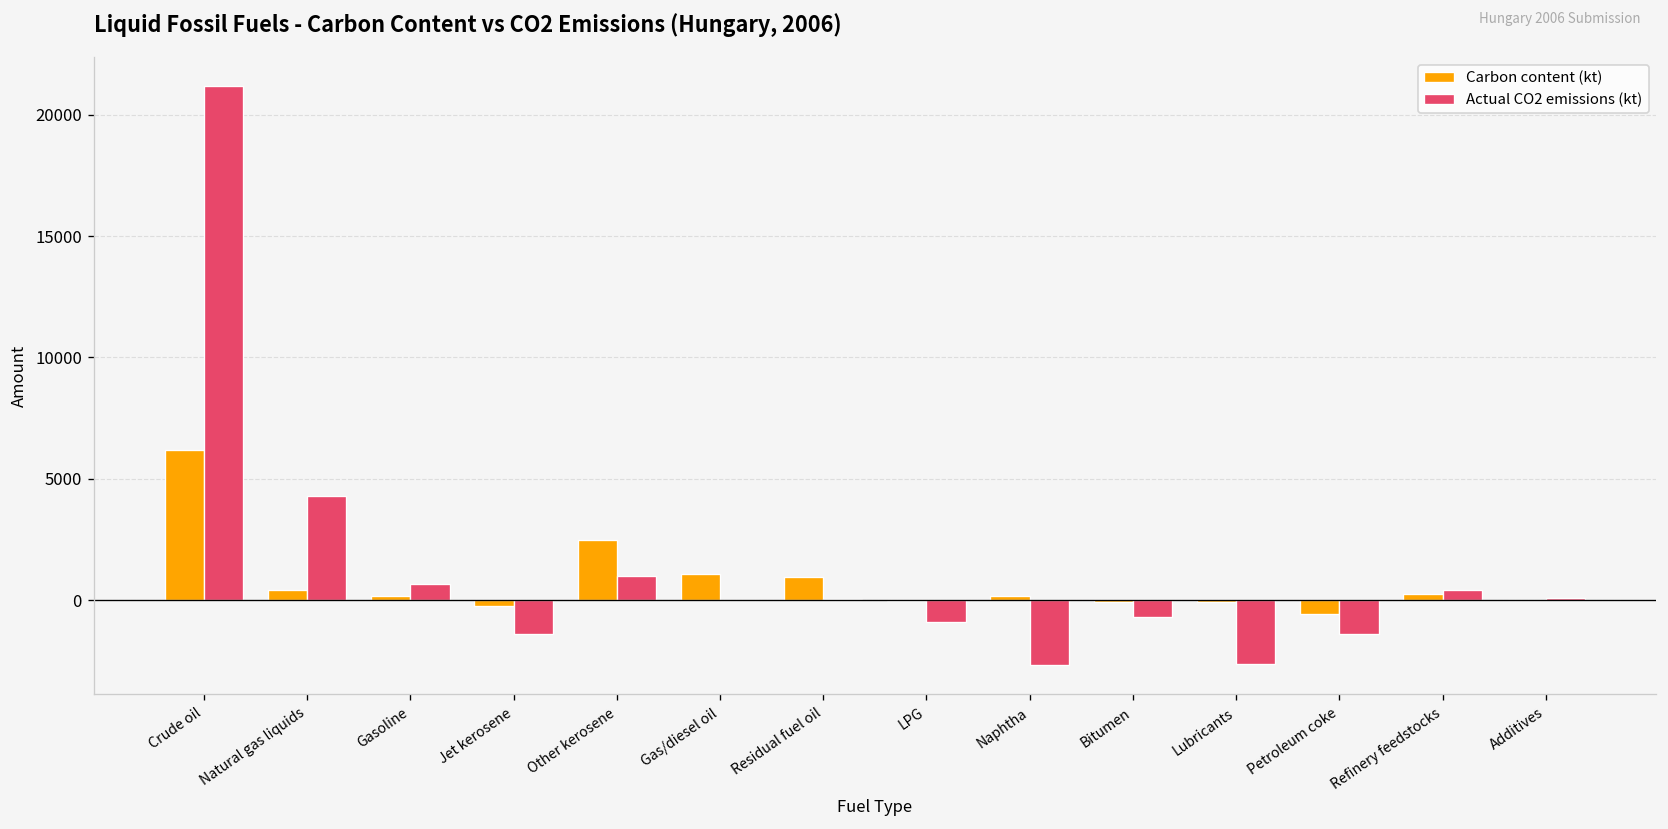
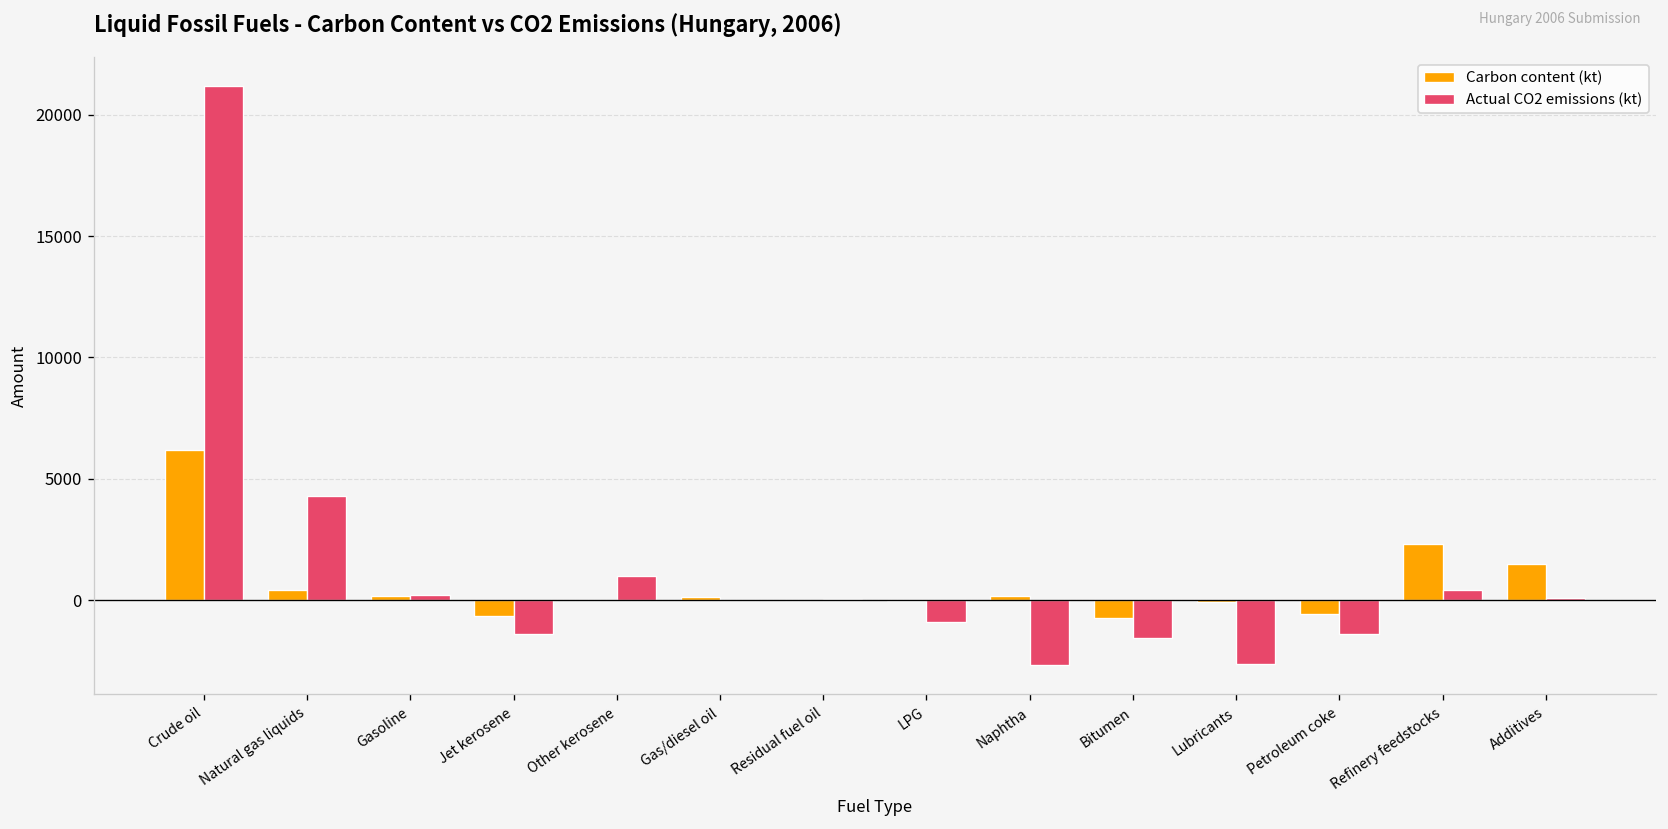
  {
    "Carbon content (kt)": {
      "Crude oil": 6200,
      "Natural gas liquids": 400,
      "Gasoline": 200,
-     "Jet kerosene": -200,
-     "Other kerosene": 2500,
-     "Gas/diesel oil": 1100,
-     "Residual fuel oil": 1000,
+     "Jet kerosene": -600,
+     "Other kerosene": 0,
+     "Gas/diesel oil": 100,
+     "Residual fuel oil": 0,
      "Naphtha": 200,
-     "Bitumen": -100,
+     "Bitumen": -700,
      "Petroleum coke": -600,
-     "Refinery feedstocks": 200,
-     "Additives": 0
+     "Refinery feedstocks": 2300,
+     "Additives": 1500
    },
    "Actual CO2 emissions (kt)": {
      "Crude oil": 21200,
      "Natural gas liquids": 4300,
-     "Gasoline": 700,
+     "Gasoline": 200,
      "Jet kerosene": -1400,
      "Other kerosene": 1000,
      "LPG": -900,
      "Naphtha": -2700,
-     "Bitumen": -700,
+     "Bitumen": -1500,
      "Lubricants": -2600,
      "Petroleum coke": -1400,
      "Refinery feedstocks": 400
    }
  }
